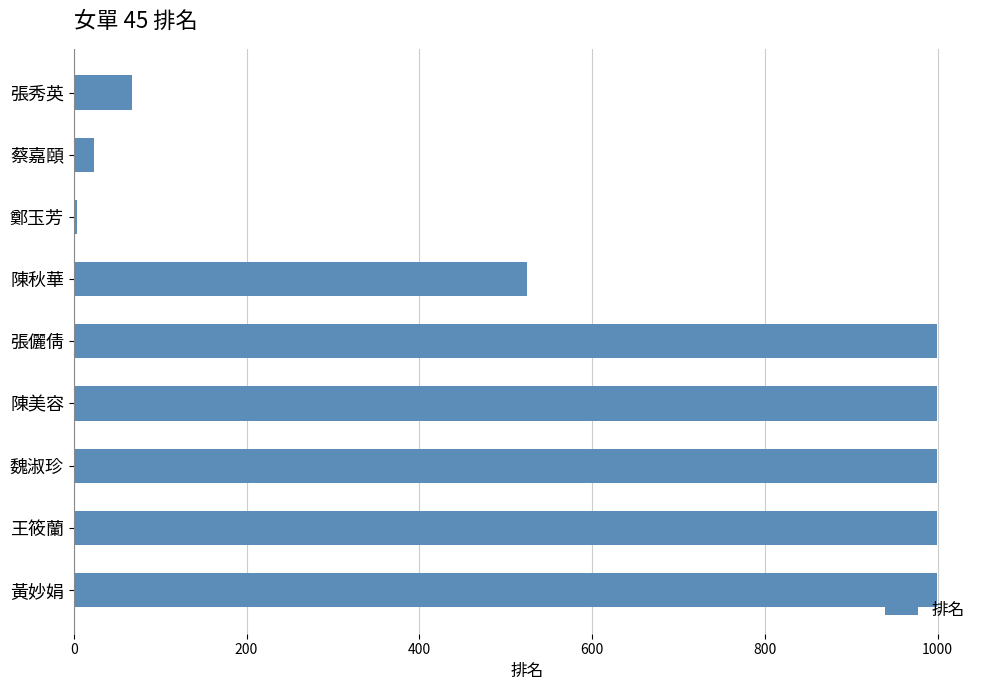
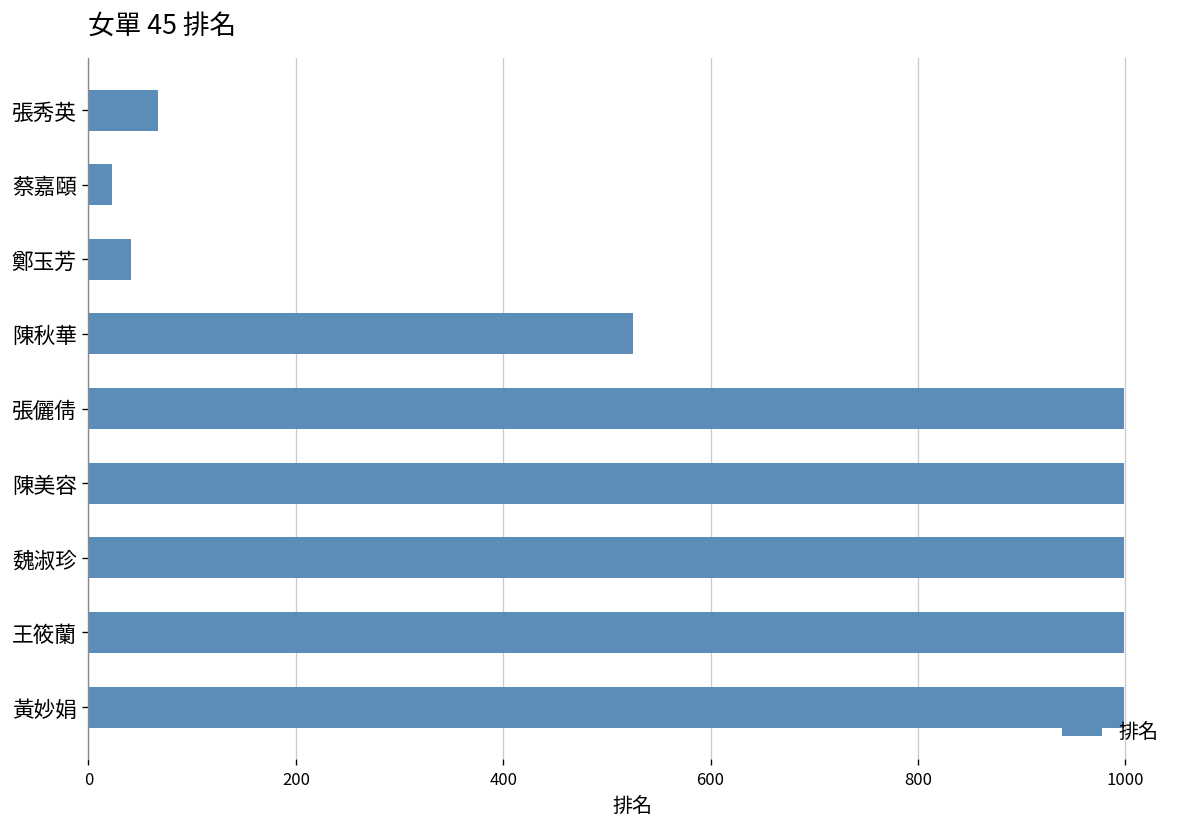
  {
    "張秀英": 70,
    "蔡嘉頤": 20,
-   "鄭玉芳": 0,
+   "鄭玉芳": 40,
    "陳秋華": 530,
    "張儷倩": 1000,
    "陳美容": 1000,
    "魏淑珍": 1000,
    "王筱蘭": 1000,
    "黃妙娟": 1000
  }
